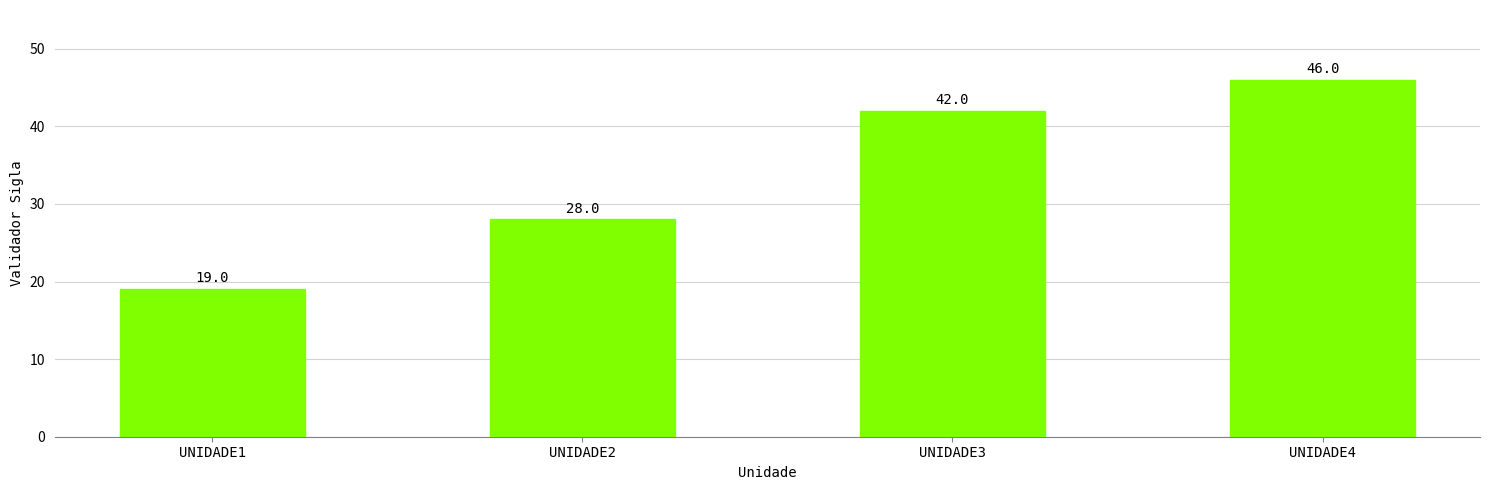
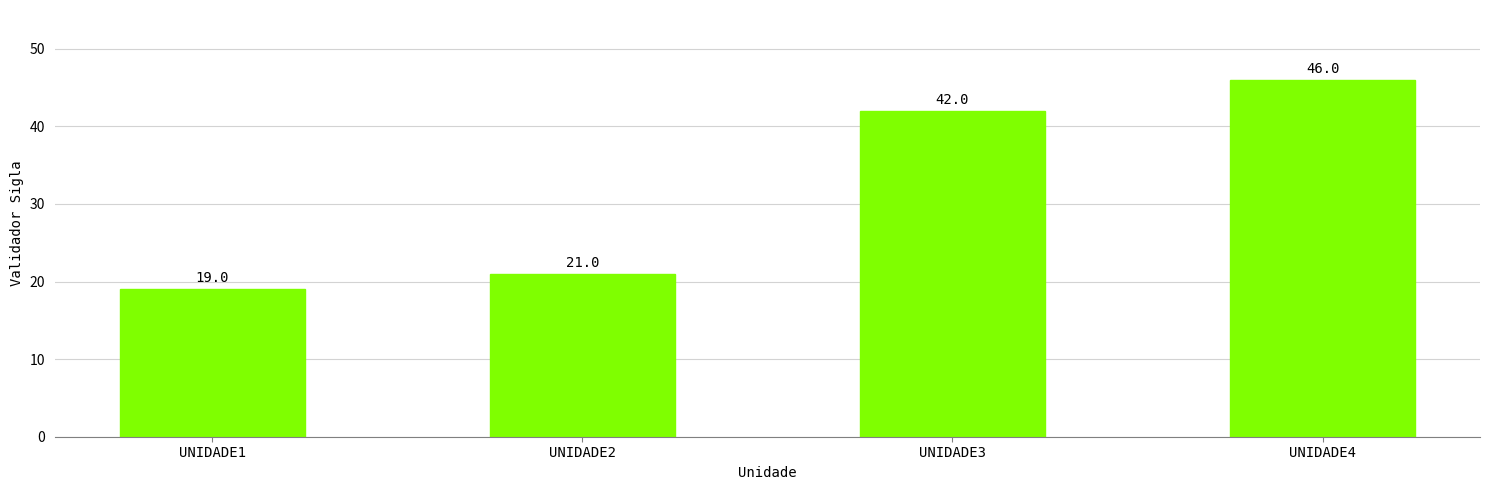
  {
    "UNIDADE1": 19.0,
-   "UNIDADE2": 28.0,
+   "UNIDADE2": 21.0,
    "UNIDADE3": 42.0,
    "UNIDADE4": 46.0
  }
